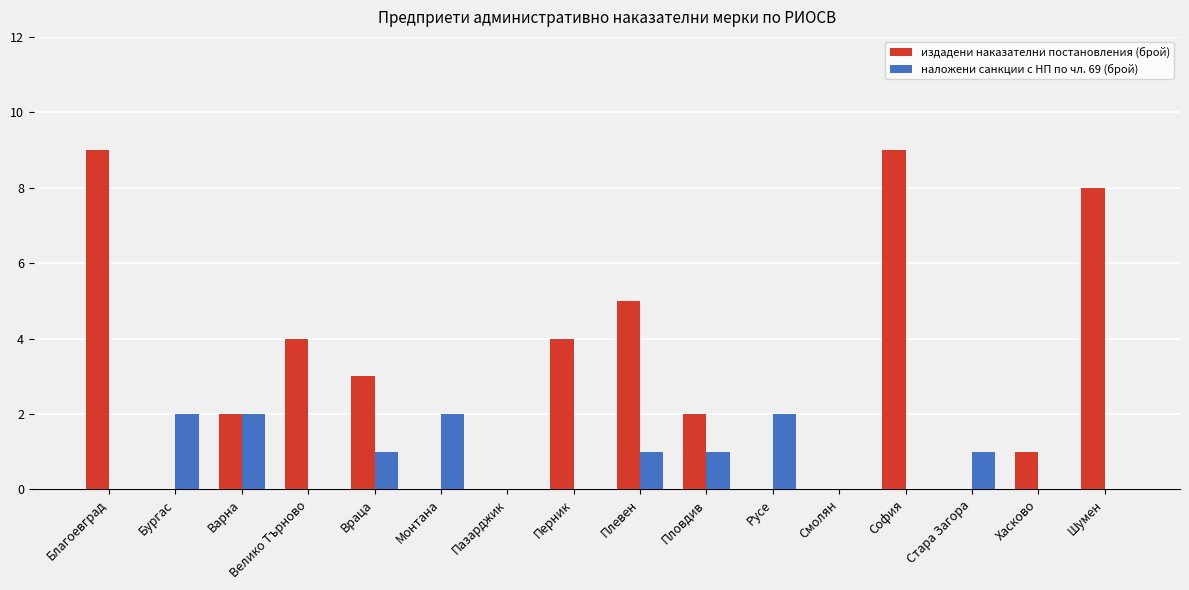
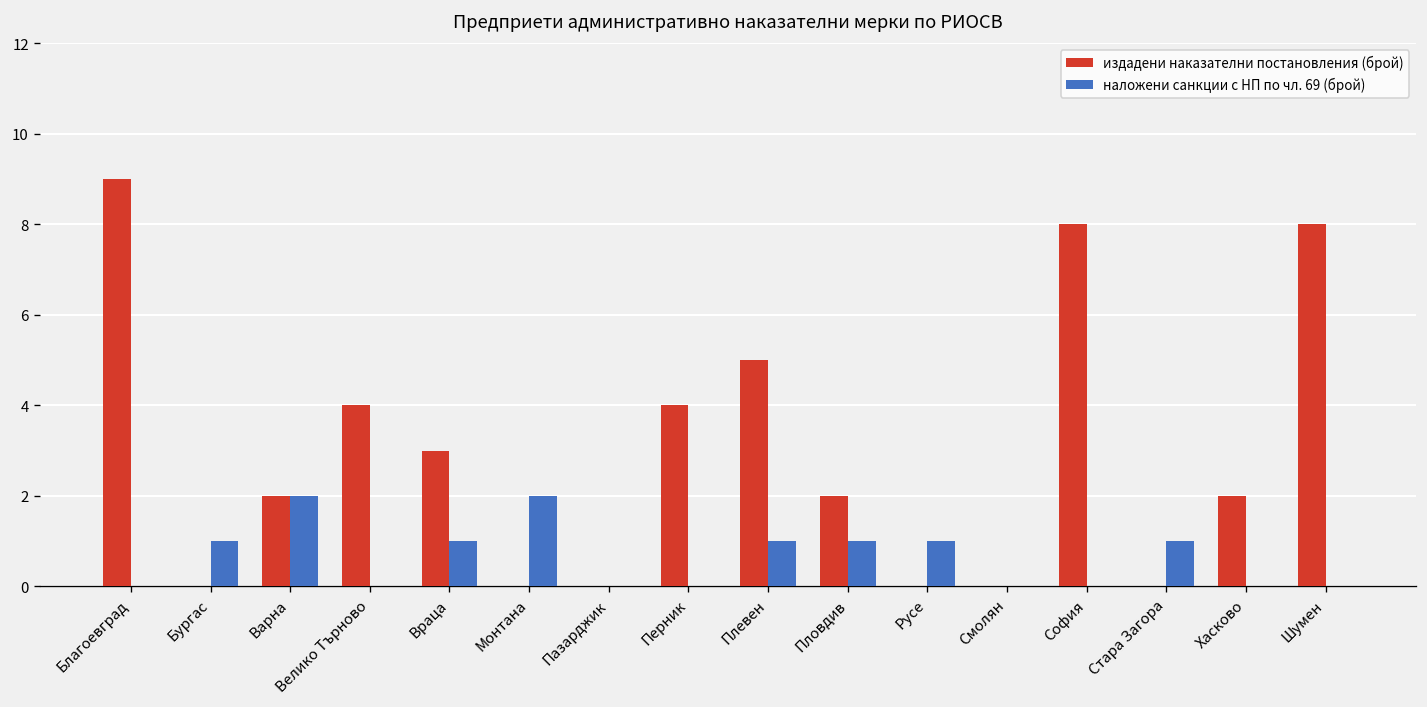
  {
    "издадени наказателни постановления (брой)": {
      "Благоевград": 9,
      "Бургас": 0,
      "Варна": 2,
      "Велико Търново": 4,
      "Враца": 3,
      "Монтана": 0,
      "Пазарджик": 0,
      "Перник": 4,
      "Плевен": 5,
      "Пловдив": 2,
      "Русе": 0,
      "Смолян": 0,
-     "София": 9,
+     "София": 8,
      "Стара Загора": 0,
-     "Хасково": 1,
+     "Хасково": 2,
      "Шумен": 8
    },
    "наложени санкции с НП по чл. 69 (брой)": {
      "Благоевград": 0,
-     "Бургас": 2,
+     "Бургас": 1,
      "Варна": 2,
      "Велико Търново": 0,
      "Враца": 1,
      "Монтана": 2,
      "Пазарджик": 0,
      "Перник": 0,
      "Плевен": 1,
      "Пловдив": 1,
-     "Русе": 2,
+     "Русе": 1,
      "Смолян": 0,
      "София": 0,
      "Стара Загора": 1,
      "Хасково": 0,
      "Шумен": 0
    }
  }
